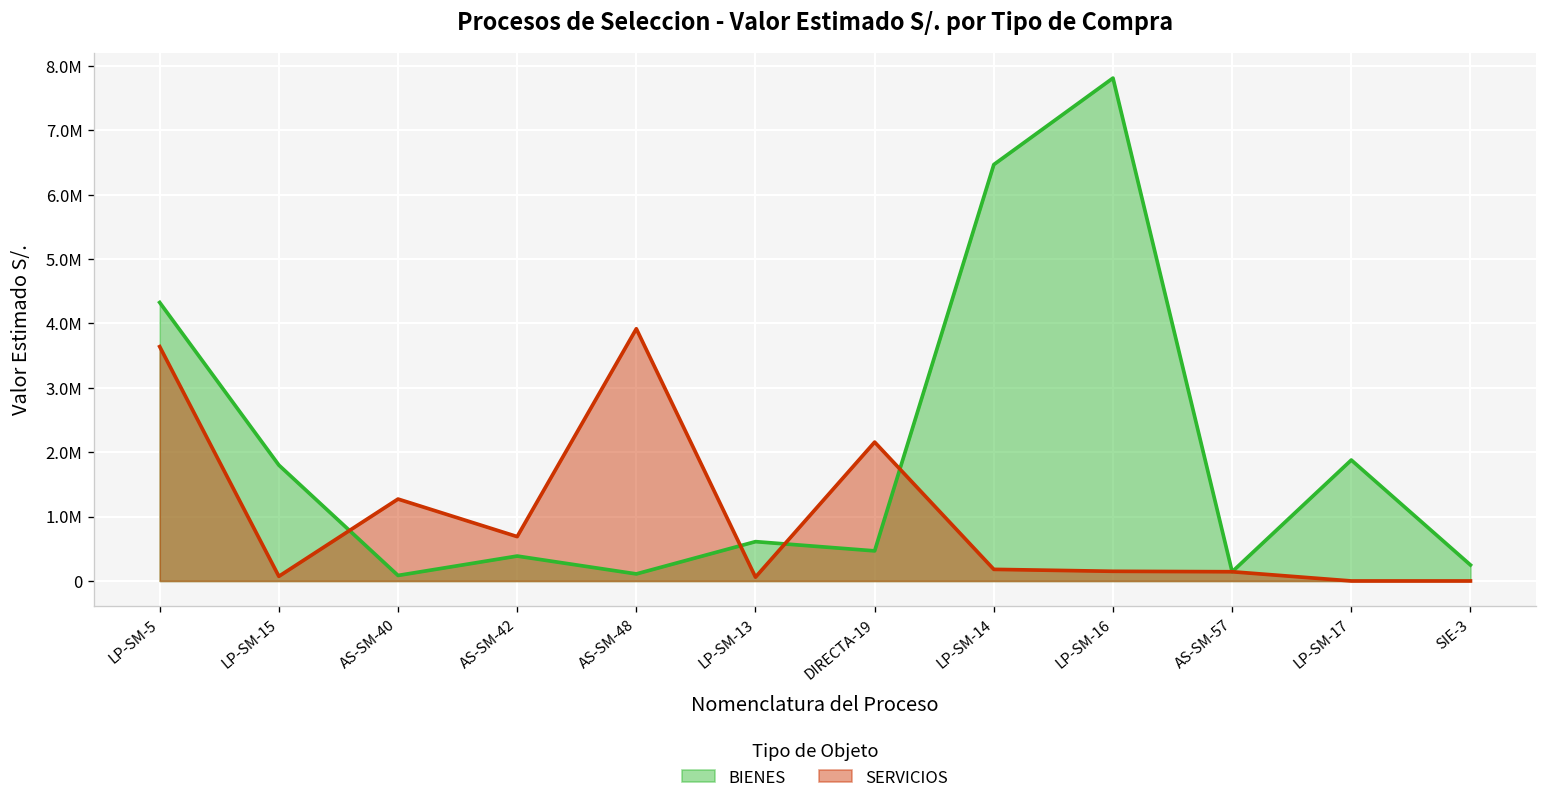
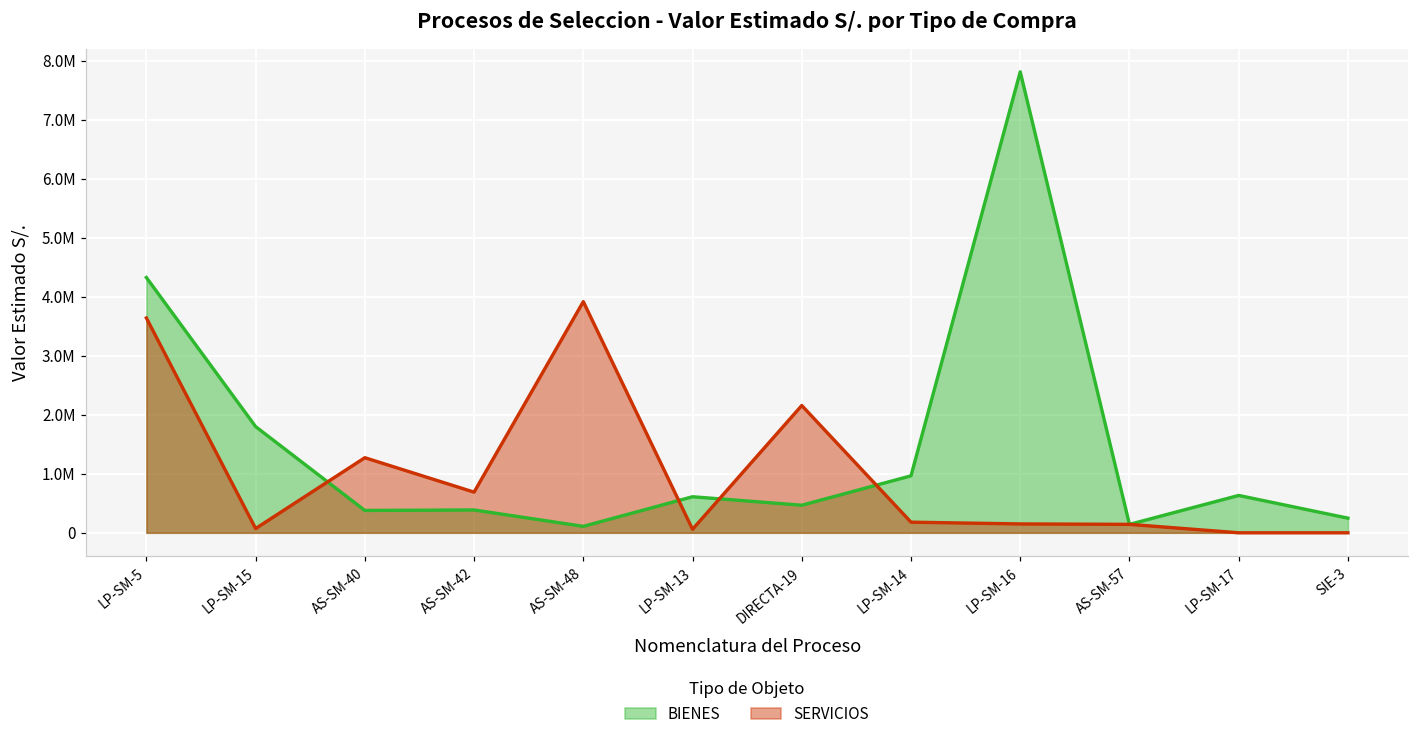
  {
    "BIENES": {
      "LP-SM-5": 4300000,
      "LP-SM-15": 1800000,
-     "AS-SM-40": 100000,
+     "AS-SM-40": 400000,
      "AS-SM-42": 400000,
      "AS-SM-48": 100000,
      "LP-SM-13": 600000,
      "DIRECTA-19": 500000,
-     "LP-SM-14": 6500000,
+     "LP-SM-14": 1000000,
      "LP-SM-16": 7800000,
-     "LP-SM-17": 1900000,
+     "LP-SM-17": 600000,
      "SIE-3": 200000
    },
    "SERVICIOS": {
      "LP-SM-5": 3600000,
      "LP-SM-15": 100000,
      "AS-SM-40": 1300000,
      "AS-SM-42": 700000,
      "AS-SM-48": 3900000,
      "LP-SM-13": 100000,
      "DIRECTA-19": 2200000,
      "LP-SM-14": 200000,
      "LP-SM-16": 200000,
      "LP-SM-17": 0,
      "SIE-3": 0
    }
  }
